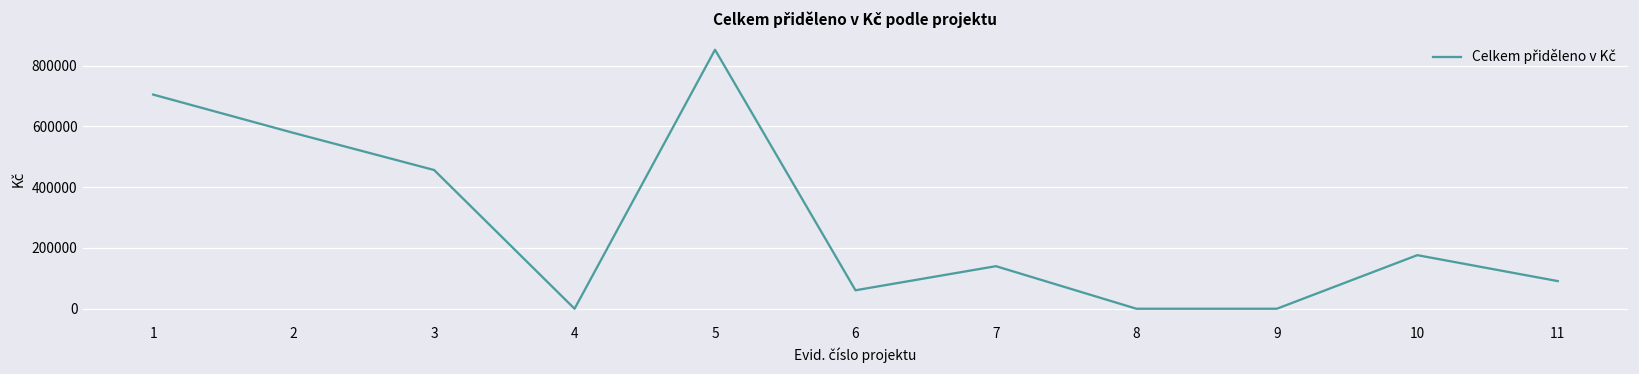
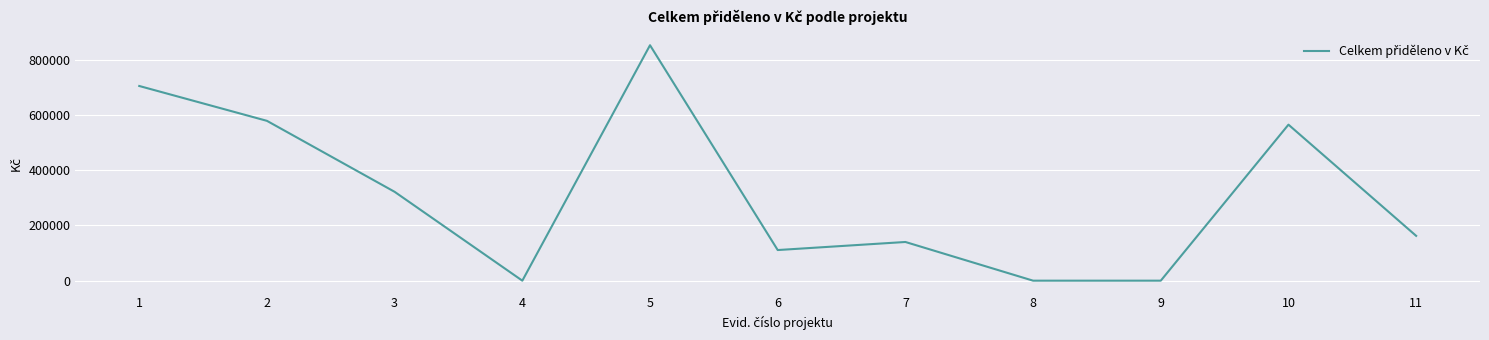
  {
    "1": 700000,
    "2": 580000,
-   "3": 460000,
+   "3": 320000,
    "4": 0,
    "5": 850000,
-   "6": 60000,
+   "6": 110000,
    "7": 140000,
    "8": 0,
    "9": 0,
-   "10": 180000,
-   "11": 90000
+   "10": 560000,
+   "11": 160000
  }
